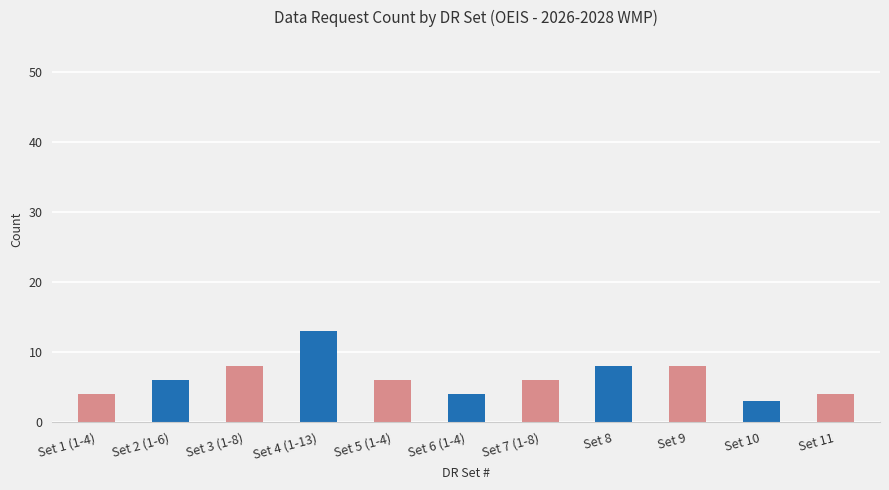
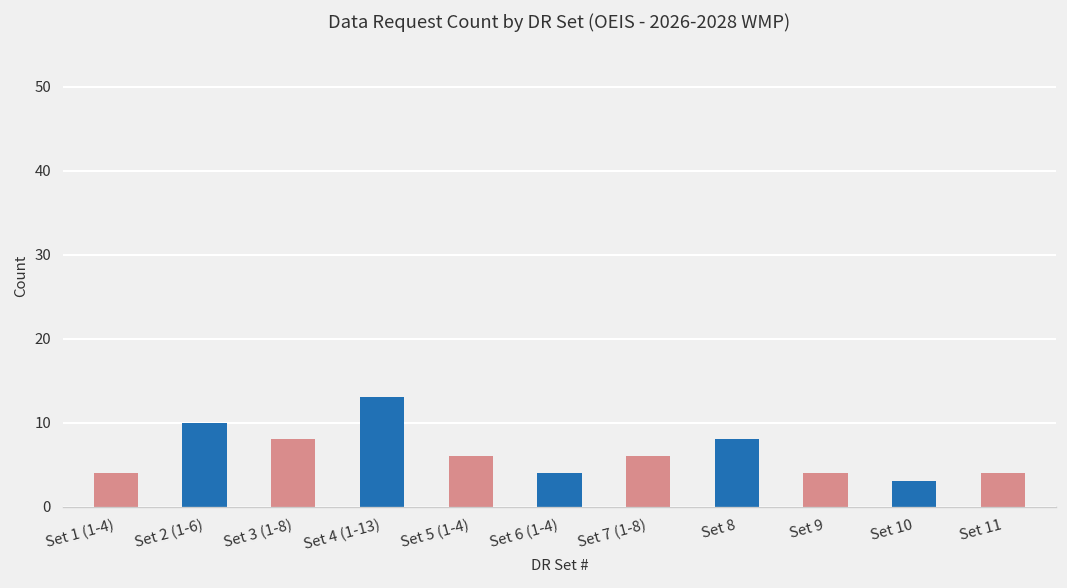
  {
    "Set 1 (1-4)": 4,
-   "Set 2 (1-6)": 6,
+   "Set 2 (1-6)": 10,
    "Set 3 (1-8)": 8,
    "Set 4 (1-13)": 13,
    "Set 5 (1-4)": 6,
    "Set 6 (1-4)": 4,
    "Set 7 (1-8)": 6,
    "Set 8": 8,
-   "Set 9": 8,
+   "Set 9": 4,
    "Set 10": 3,
    "Set 11": 4
  }
